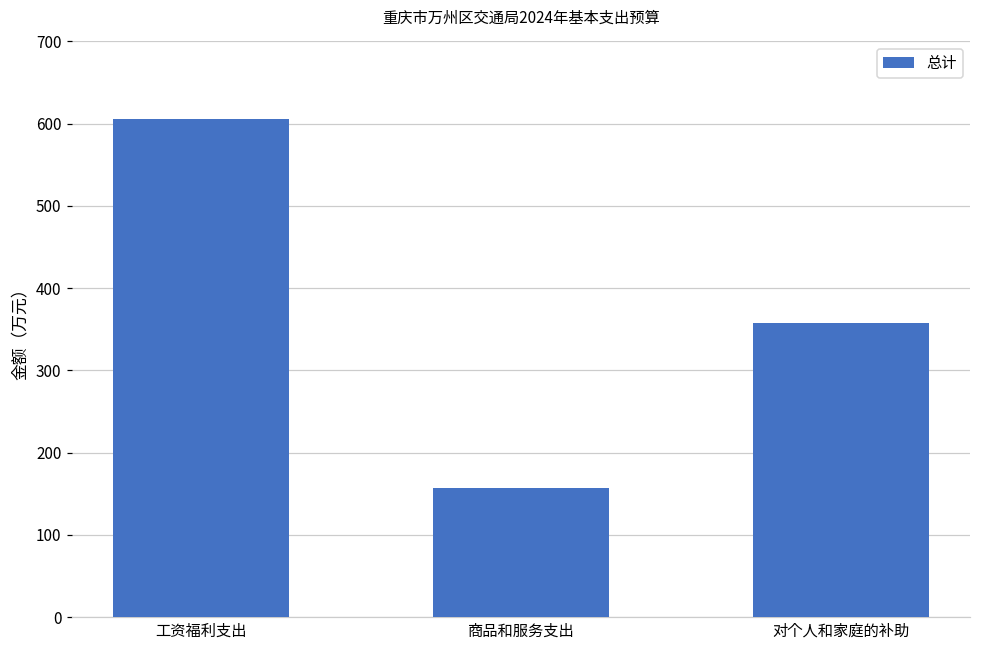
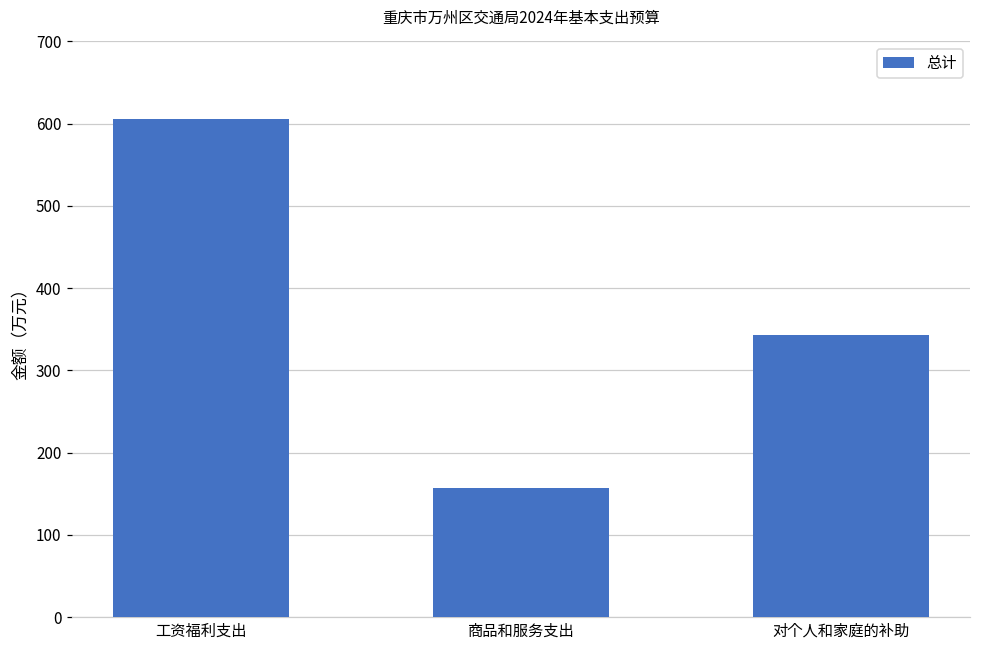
  {
    "工资福利支出": 610,
    "商品和服务支出": 160,
-   "对个人和家庭的补助": 360
+   "对个人和家庭的补助": 340
  }
